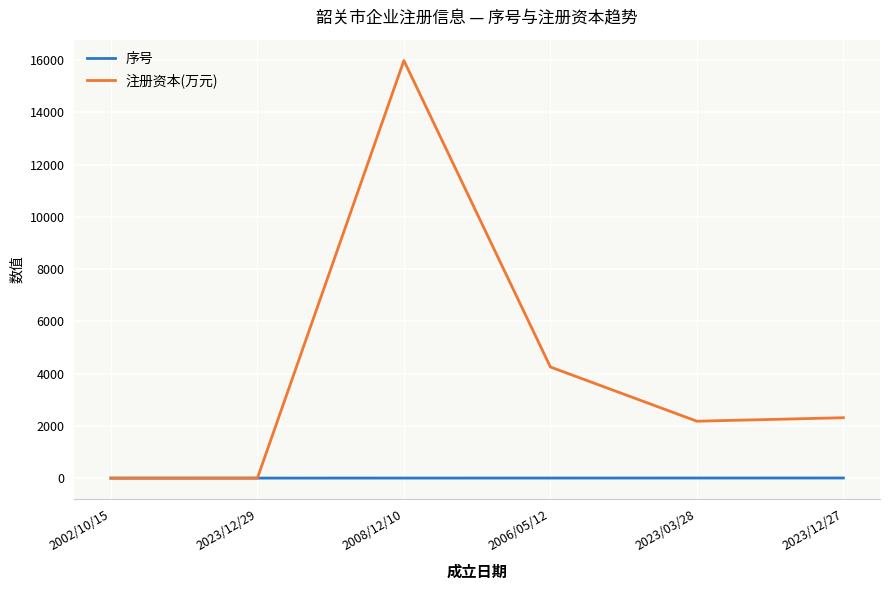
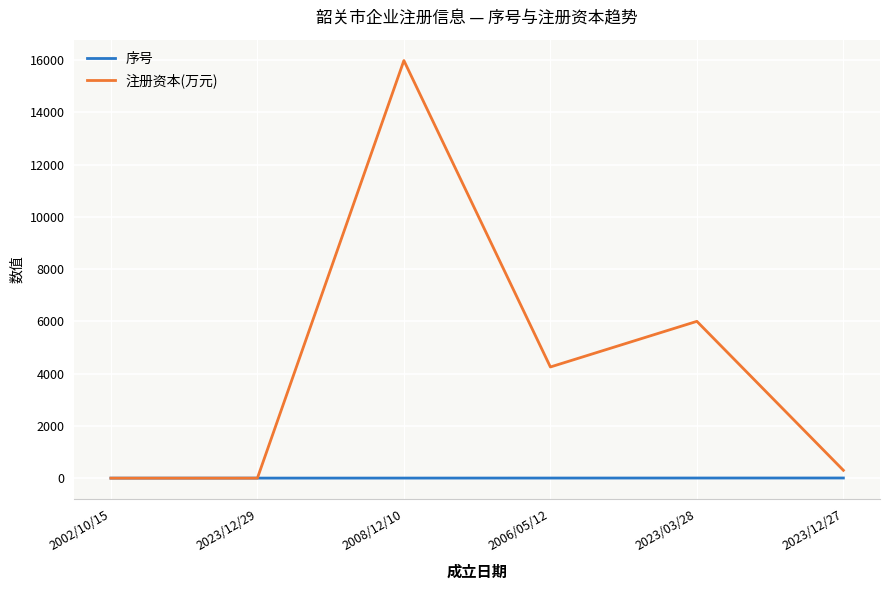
  {
    "序号": {
      "2008/12/10": 0,
      "2006/05/12": 0,
      "2023/03/28": 0,
      "2023/12/27": 0
    },
    "注册资本(万元)": {
      "2008/12/10": 16000,
      "2006/05/12": 4300,
-     "2023/03/28": 2200,
-     "2023/12/27": 2300
+     "2023/03/28": 6000,
+     "2023/12/27": 300
    }
  }
